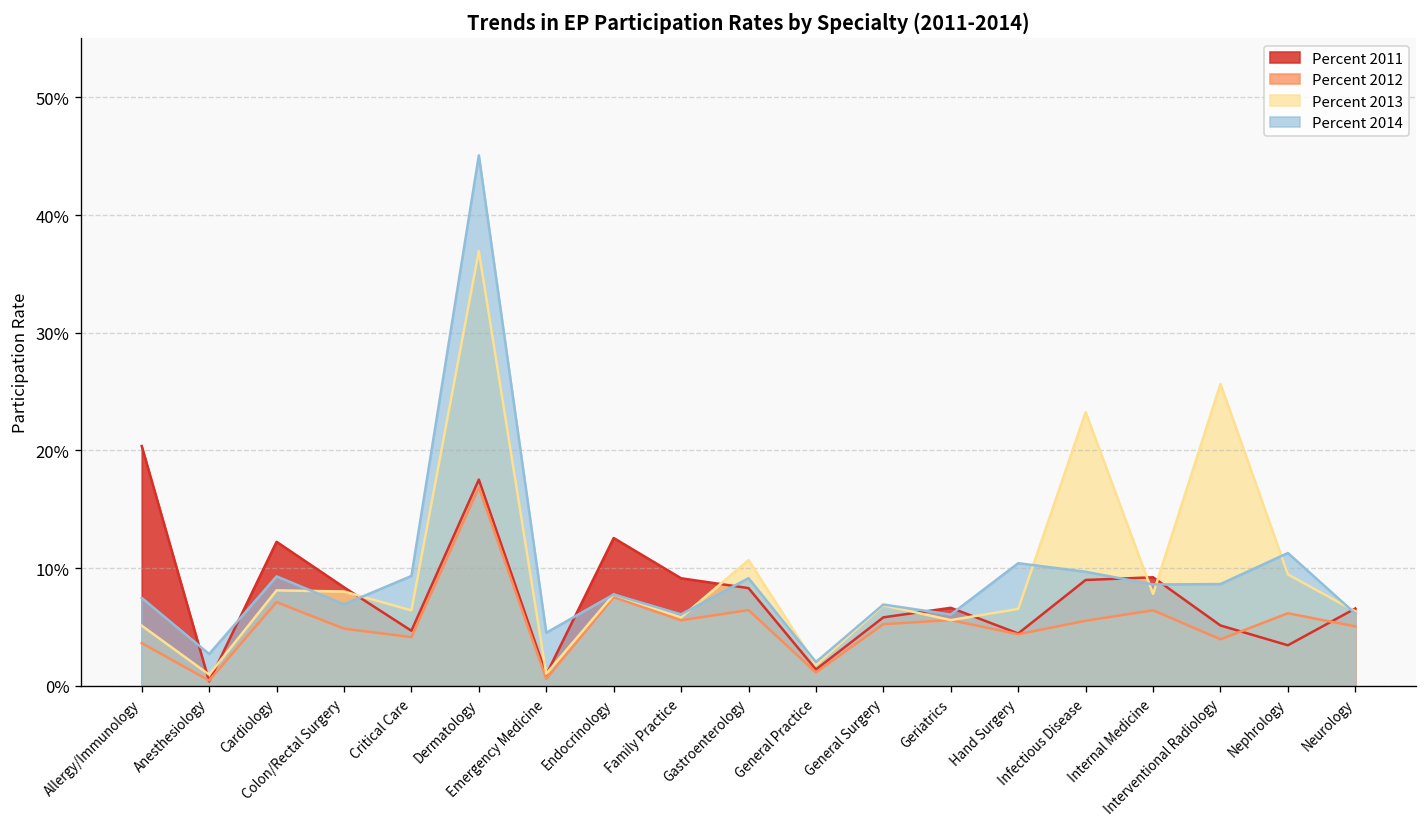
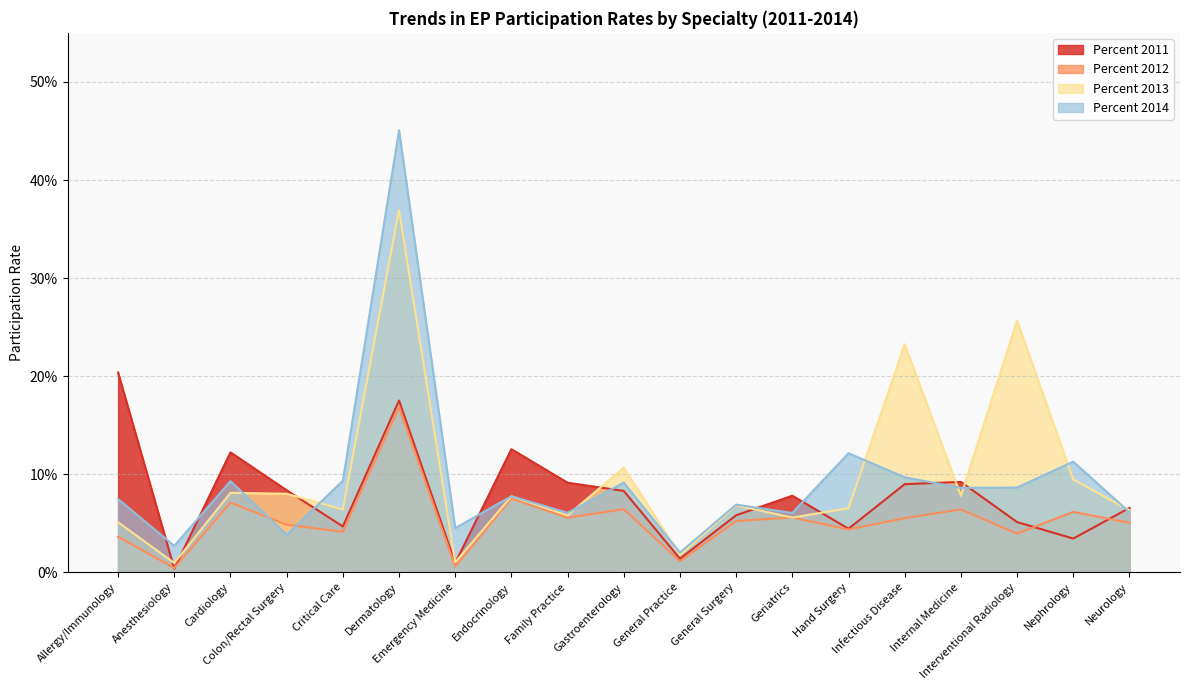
  {
    "Percent 2011": {
      "Allergy/Immunology": "20%",
      "Cardiology": "12%",
      "Colon/Rectal Surgery": "8%",
      "Critical Care": "5%",
      "Dermatology": "18%",
      "Endocrinology": "13%",
      "Family Practice": "9%",
      "Gastroenterology": "8%",
      "General Surgery": "6%",
-     "Geriatrics": "7%",
+     "Geriatrics": "8%",
      "Infectious Disease": "9%",
      "Internal Medicine": "9%",
      "Interventional Radiology": "5%",
      "Nephrology": "3%"
    },
    "Percent 2012": {
      "Allergy/Immunology": "4%",
      "Cardiology": "7%",
      "Colon/Rectal Surgery": "5%",
      "Critical Care": "4%",
      "Dermatology": "17%",
      "Emergency Medicine": "1%",
      "Gastroenterology": "6%",
      "General Surgery": "5%",
      "Infectious Disease": "6%",
      "Internal Medicine": "6%",
      "Interventional Radiology": "4%",
      "Nephrology": "6%",
      "Neurology": "5%"
    },
    "Percent 2013": {
      "Allergy/Immunology": "5%",
      "Anesthesiology": "1%",
      "Cardiology": "8%",
      "Colon/Rectal Surgery": "8%",
      "Critical Care": "6%",
      "Dermatology": "37%",
      "Gastroenterology": "11%",
      "General Practice": "2%",
      "Hand Surgery": "7%",
      "Infectious Disease": "23%",
      "Internal Medicine": "8%",
      "Interventional Radiology": "26%",
      "Nephrology": "9%"
    },
    "Percent 2014": {
      "Allergy/Immunology": "7%",
      "Anesthesiology": "3%",
      "Cardiology": "9%",
-     "Colon/Rectal Surgery": "7%",
+     "Colon/Rectal Surgery": "4%",
      "Critical Care": "9%",
      "Dermatology": "45%",
      "Emergency Medicine": "5%",
      "Gastroenterology": "9%",
      "General Practice": "2%",
      "Geriatrics": "6%",
-     "Hand Surgery": "10%",
+     "Hand Surgery": "12%",
      "Infectious Disease": "10%",
      "Internal Medicine": "9%",
      "Interventional Radiology": "9%",
      "Nephrology": "11%"
    }
  }
